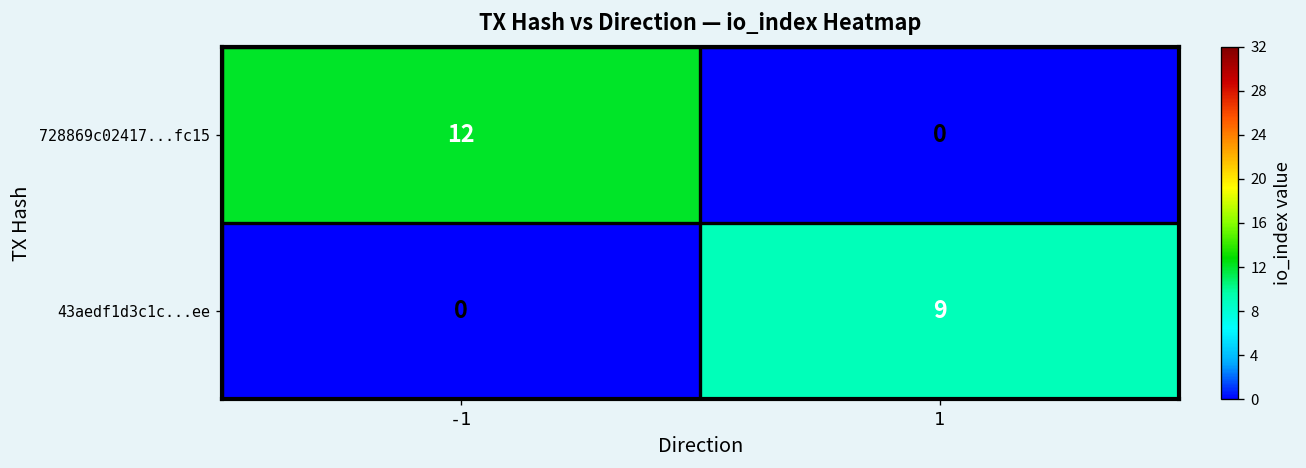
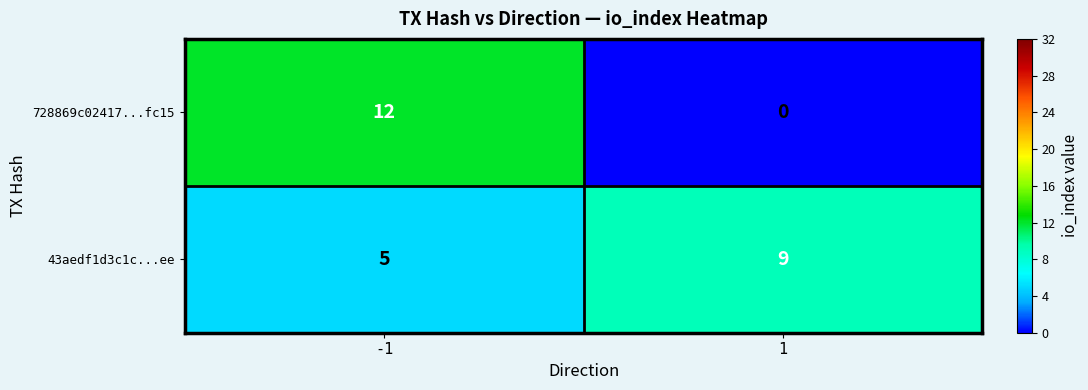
  {
    "728869c02417...fc15": {
      "-1": 12,
      "1": 0
    },
    "43aedf1d3c1c...ee": {
-     "-1": 0,
+     "-1": 5,
      "1": 9
    }
  }
